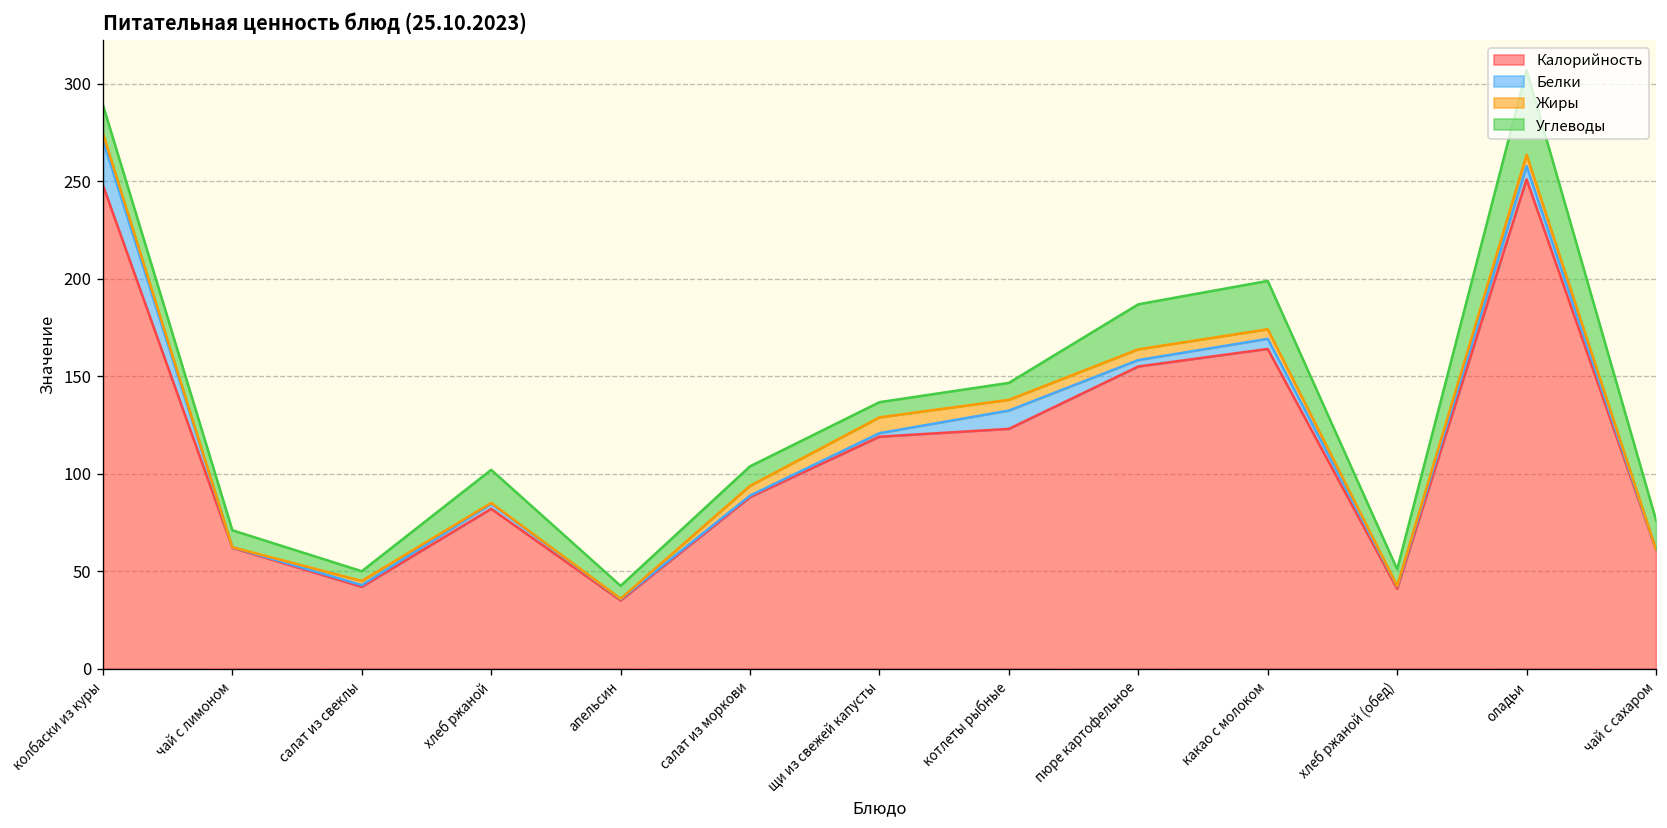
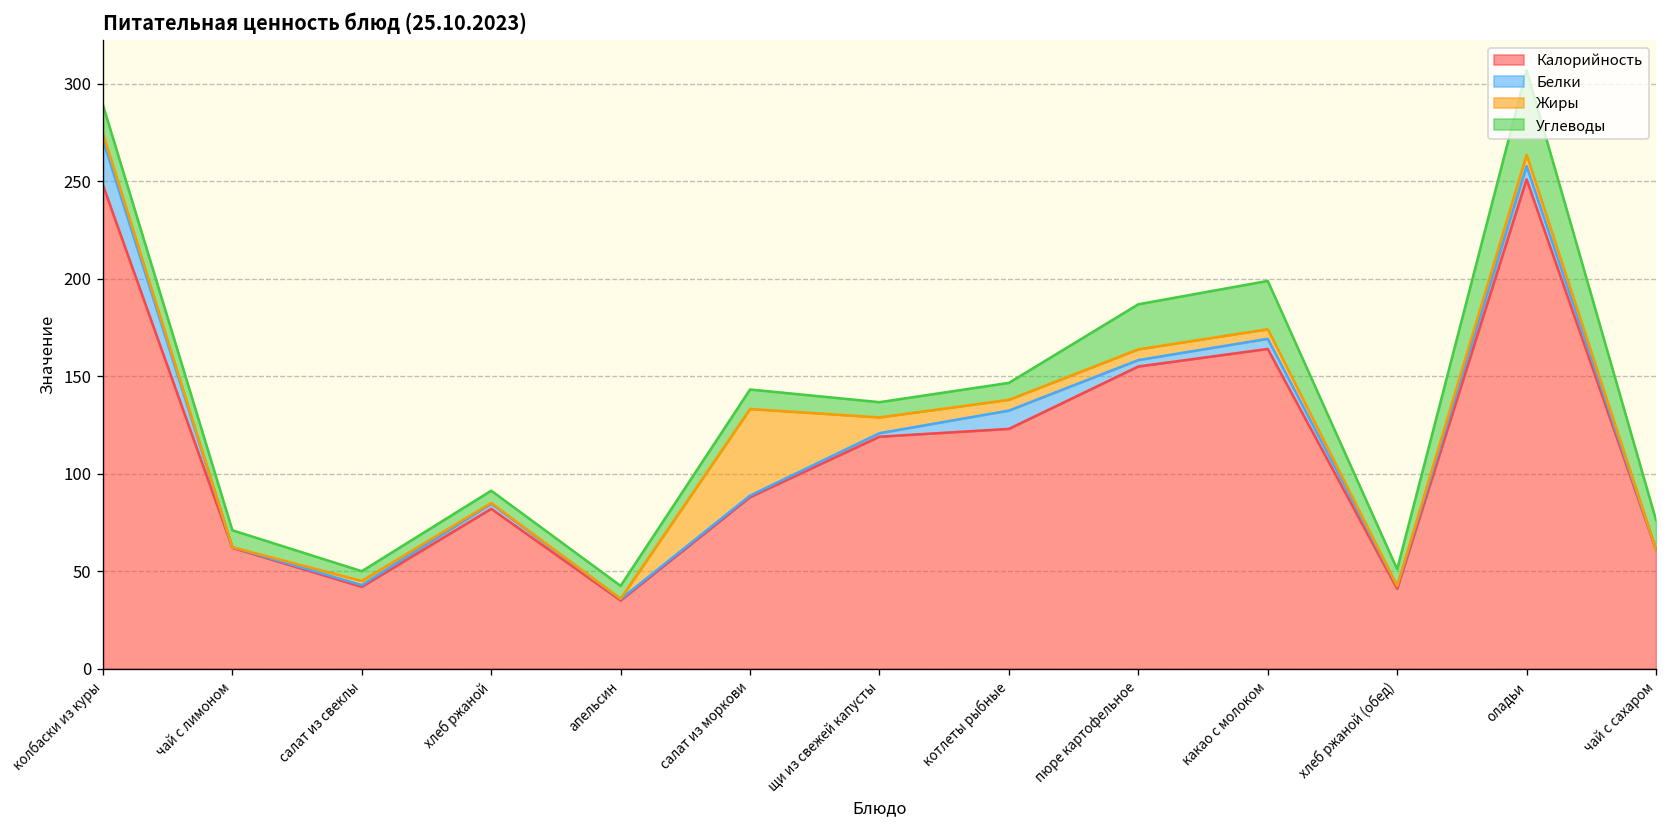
  {
    "Калорийность": {
      "колбаски из куры": 248,
      "хлеб ржаной": 82,
      "щи из свежей капусты": 119,
      "котлеты рыбные": 123,
      "пюре картофельное": 155,
      "какао с молоком": 164,
      "оладьи": 251
    },
    "Белки": {
      "колбаски из куры": 23,
      "щи из свежей капусты": 2,
      "котлеты рыбные": 9,
      "пюре картофельное": 3,
      "какао с молоком": 5,
      "оладьи": 7
    },
    "Жиры": {
      "колбаски из куры": 3,
      "салат из свеклы": 2,
-     "салат из моркови": 5,
+     "салат из моркови": 44,
      "щи из свежей капусты": 8,
      "котлеты рыбные": 6,
      "пюре картофельное": 6,
      "какао с молоком": 5,
      "оладьи": 6
    },
    "Углеводы": {
      "колбаски из куры": 15,
      "чай с лимоном": 9,
      "салат из свеклы": 5,
-     "хлеб ржаной": 17,
+     "хлеб ржаной": 6,
      "апельсин": 7,
      "салат из моркови": 10,
      "щи из свежей капусты": 8,
      "котлеты рыбные": 9,
      "пюре картофельное": 23,
      "какао с молоком": 25,
      "хлеб ржаной (обед)": 9,
      "чай с сахаром": 15
    }
  }
